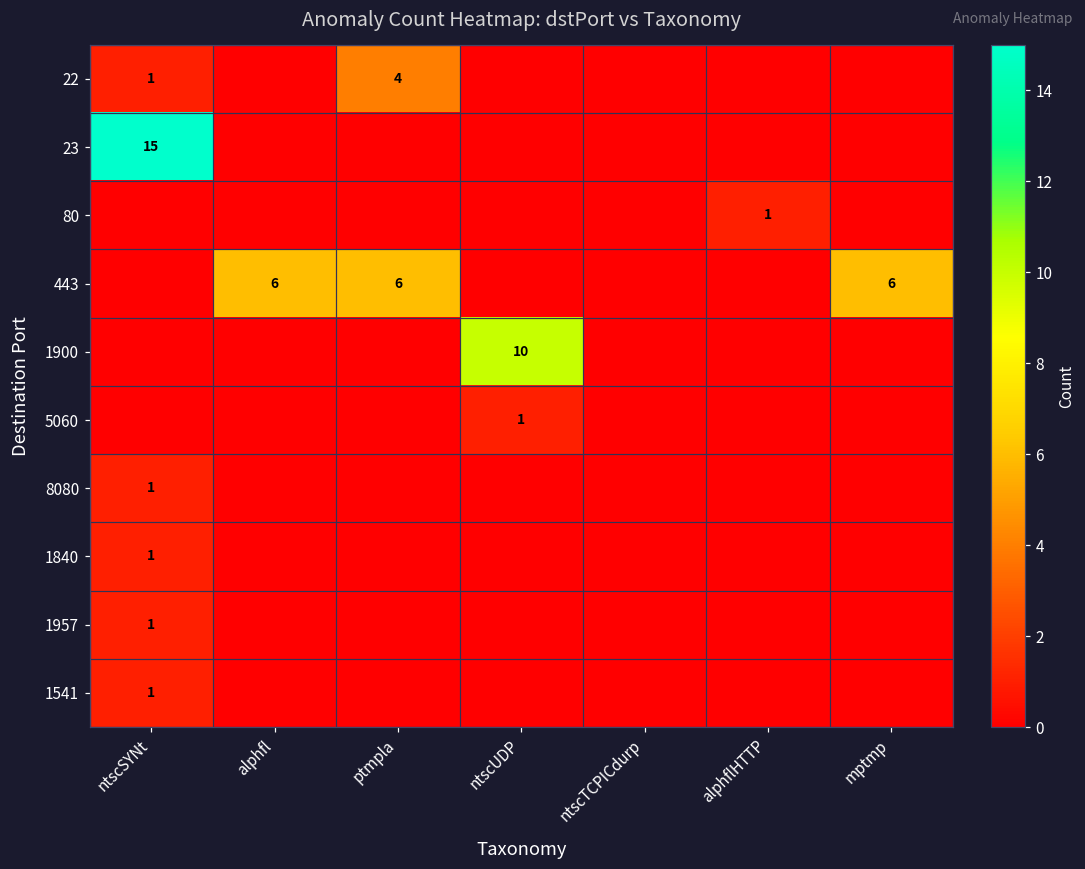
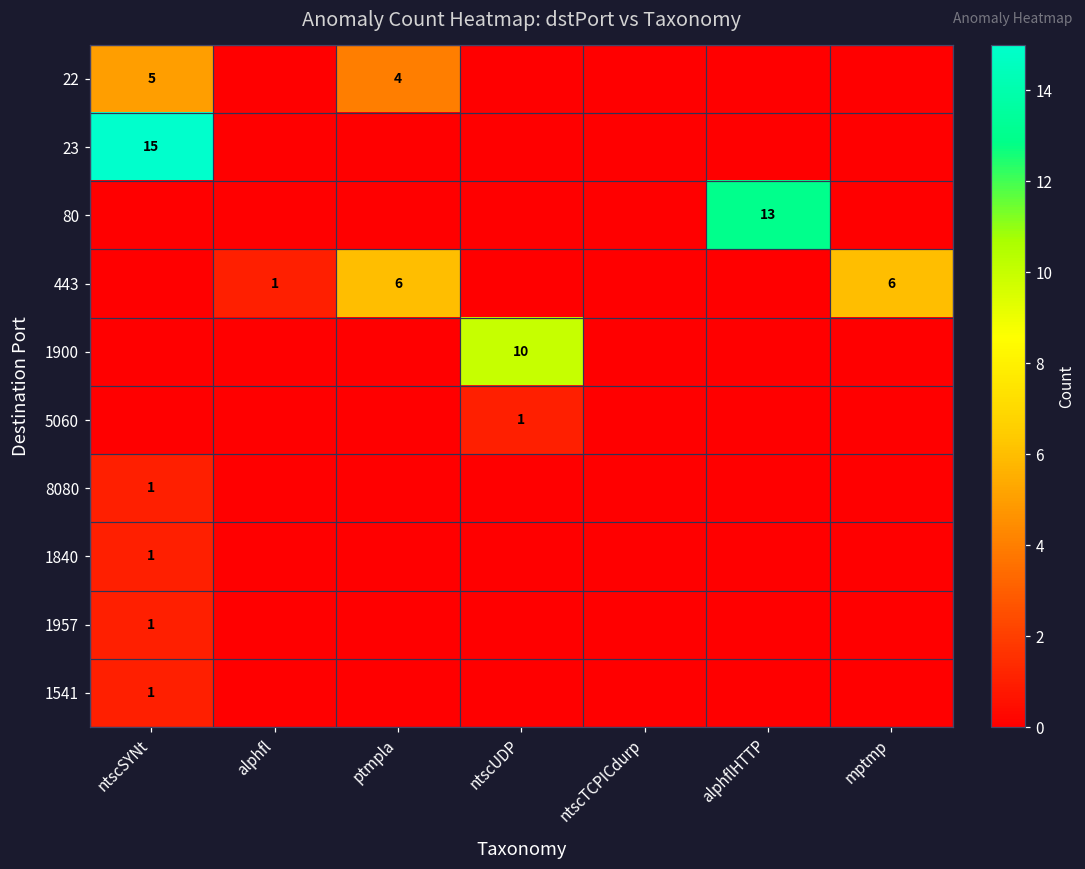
  {
    "22": {
-     "ntscSYNt": 1,
+     "ntscSYNt": 5,
      "ptmpla": 4
    },
    "23": {
      "ntscSYNt": 15
    },
    "80": {
-     "alphflHTTP": 1
+     "alphflHTTP": 13
    },
    "443": {
-     "alphfl": 6,
+     "alphfl": 1,
      "ptmpla": 6,
      "mptmp": 6
    },
    "1900": {
      "ntscUDP": 10
    },
    "5060": {
      "ntscUDP": 1
    },
    "8080": {
      "ntscSYNt": 1
    },
    "1840": {
      "ntscSYNt": 1
    },
    "1957": {
      "ntscSYNt": 1
    },
    "1541": {
      "ntscSYNt": 1
    }
  }
